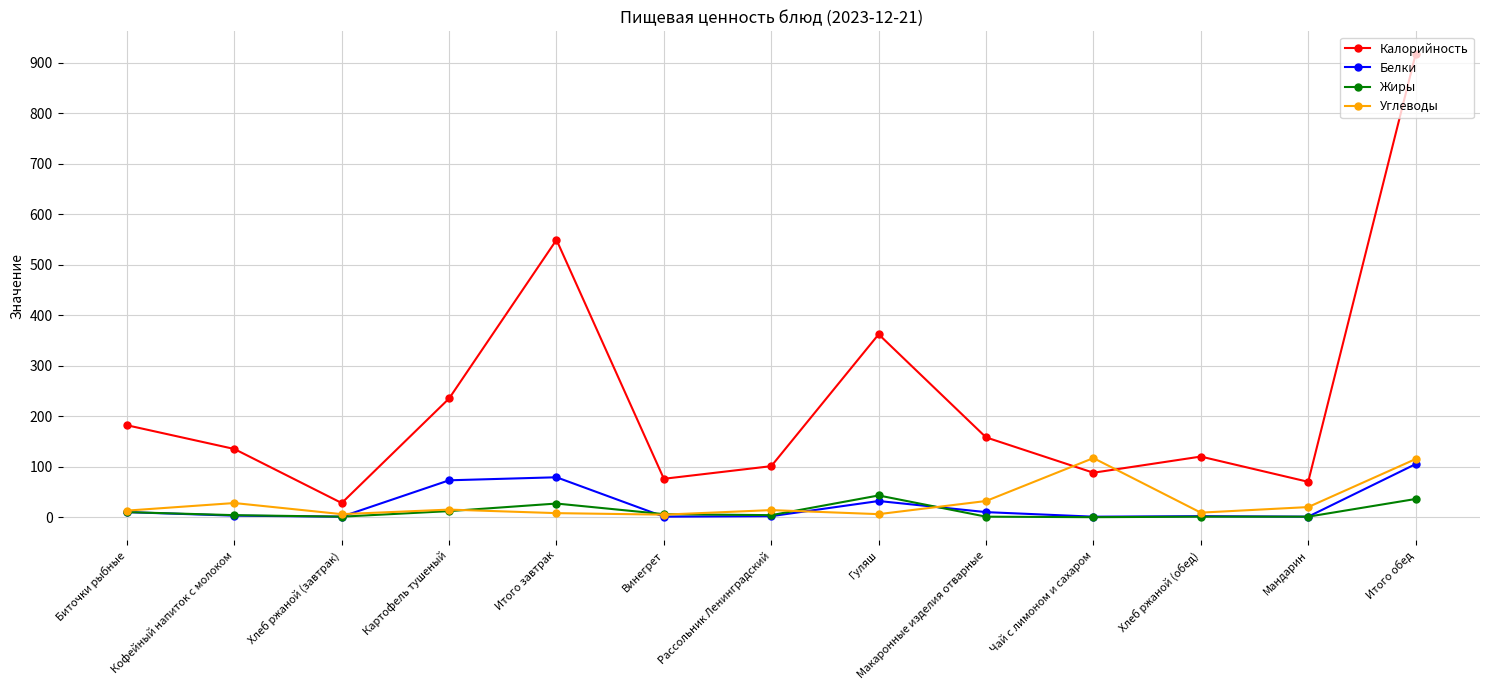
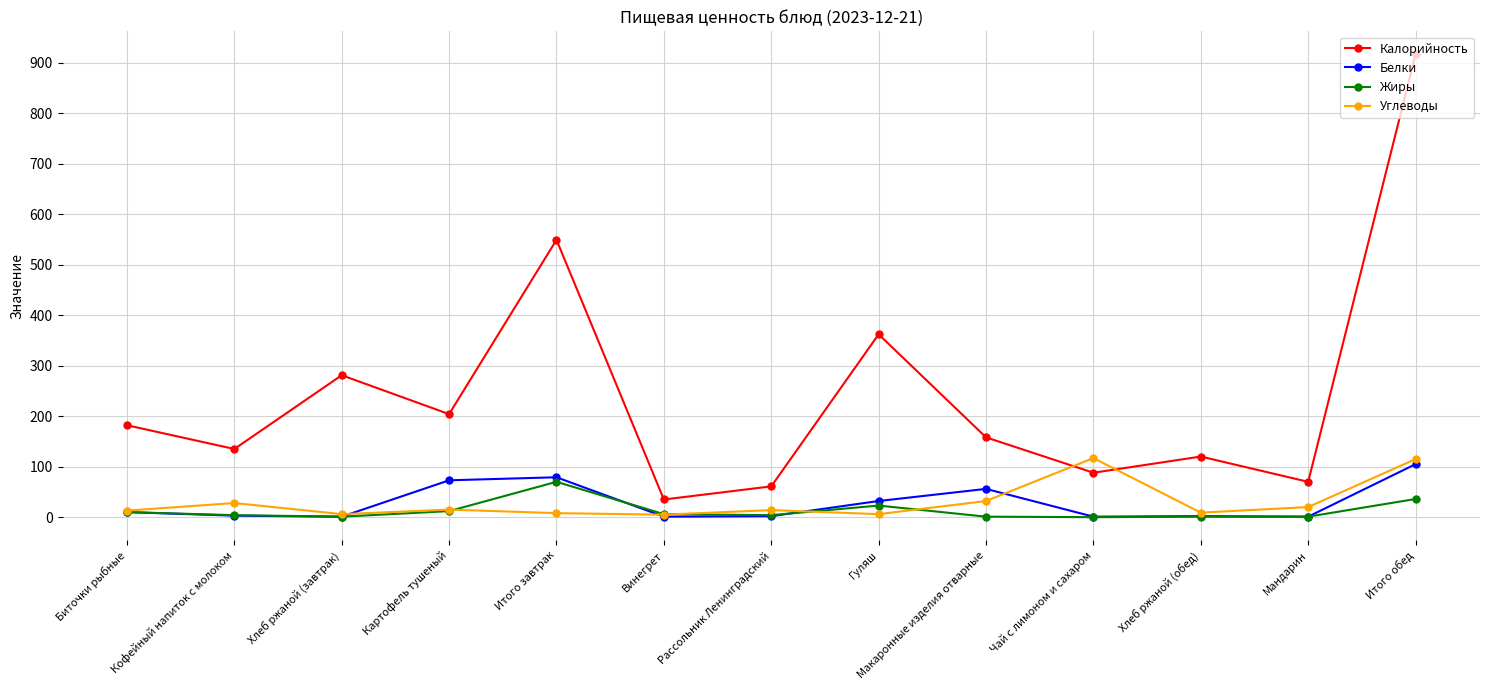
  {
    "Калорийность": {
      "Биточки рыбные": 180,
      "Кофейный напиток с молоком": 140,
-     "Хлеб ржаной (завтрак)": 30,
-     "Картофель тушеный": 240,
+     "Хлеб ржаной (завтрак)": 280,
+     "Картофель тушеный": 200,
      "Итого завтрак": 550,
-     "Винегрет": 80,
-     "Рассольник Ленинградский": 100,
+     "Винегрет": 40,
+     "Рассольник Ленинградский": 60,
      "Гуляш": 360,
      "Макаронные изделия отварные": 160,
      "Чай с лимоном и сахаром": 90,
      "Хлеб ржаной (обед)": 120,
      "Мандарин": 70
    },
    "Белки": {
      "Картофель тушеный": 70,
      "Итого завтрак": 80,
      "Гуляш": 30,
-     "Макаронные изделия отварные": 10,
+     "Макаронные изделия отварные": 60,
      "Итого обед": 110
    },
    "Жиры": {
-     "Итого завтрак": 30,
-     "Гуляш": 40,
+     "Итого завтрак": 70,
+     "Гуляш": 20,
      "Макаронные изделия отварные": 0,
      "Итого обед": 40
    },
    "Углеводы": {
      "Кофейный напиток с молоком": 30,
      "Хлеб ржаной (завтрак)": 10,
      "Итого завтрак": 10,
      "Рассольник Ленинградский": 10,
      "Гуляш": 10,
      "Макаронные изделия отварные": 30,
      "Чай с лимоном и сахаром": 120,
      "Хлеб ржаной (обед)": 10,
      "Мандарин": 20,
      "Итого обед": 120
    }
  }
